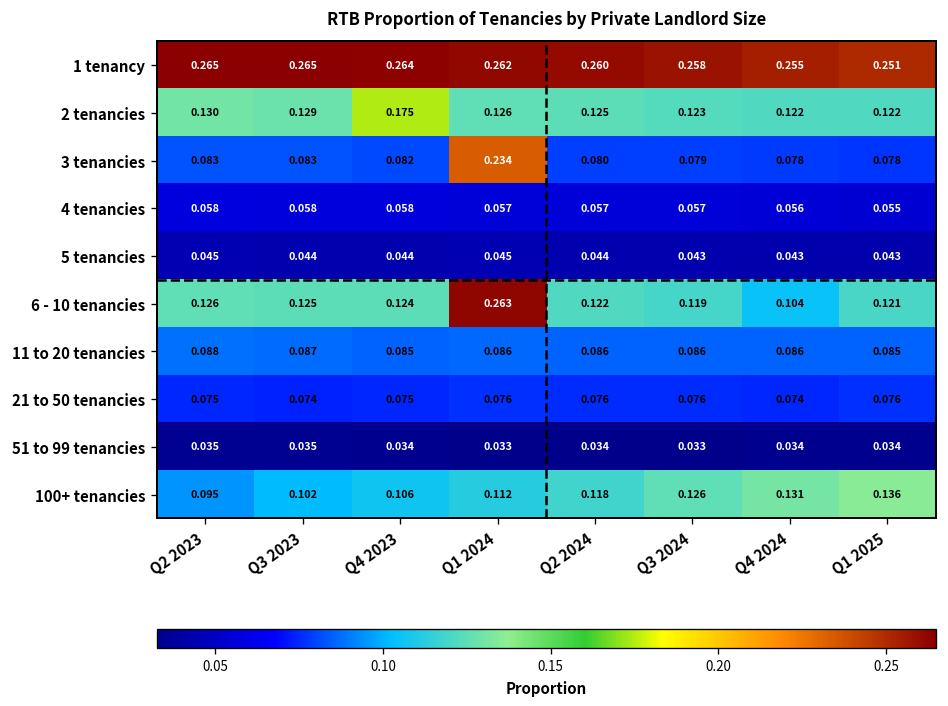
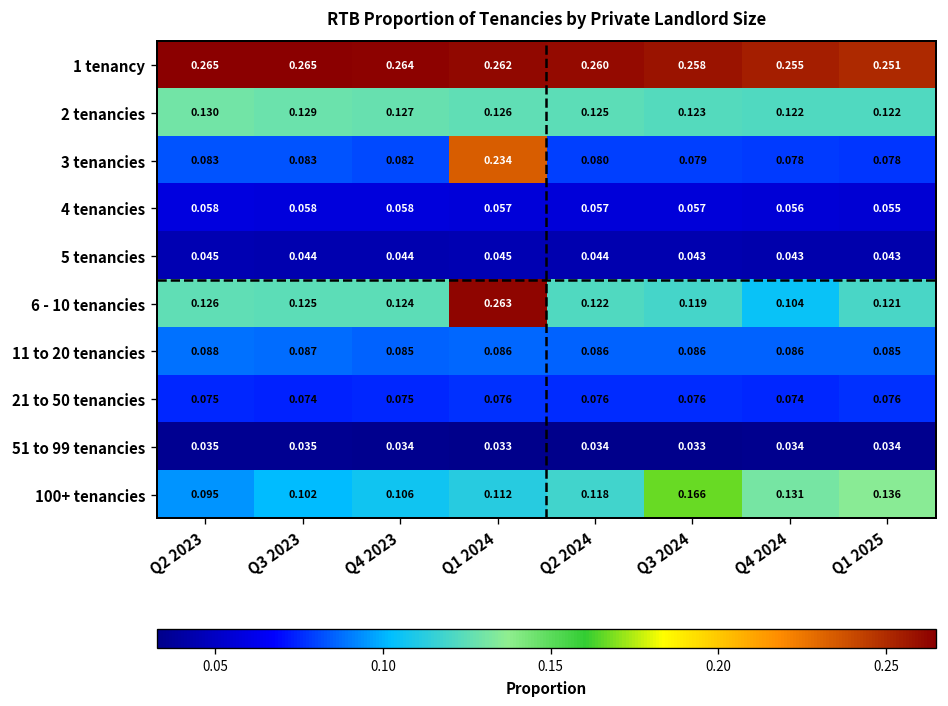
  {
    "1 tenancy": {
      "Q2 2023": 0.265,
      "Q3 2023": 0.265,
      "Q4 2023": 0.264,
      "Q1 2024": 0.262,
      "Q2 2024": 0.260,
      "Q3 2024": 0.258,
      "Q4 2024": 0.255,
      "Q1 2025": 0.251
    },
    "2 tenancies": {
      "Q2 2023": 0.130,
      "Q3 2023": 0.129,
-     "Q4 2023": 0.175,
+     "Q4 2023": 0.127,
      "Q1 2024": 0.126,
      "Q2 2024": 0.125,
      "Q3 2024": 0.123,
      "Q4 2024": 0.122,
      "Q1 2025": 0.122
    },
    "3 tenancies": {
      "Q2 2023": 0.083,
      "Q3 2023": 0.083,
      "Q4 2023": 0.082,
      "Q1 2024": 0.234,
      "Q2 2024": 0.080,
      "Q3 2024": 0.079,
      "Q4 2024": 0.078,
      "Q1 2025": 0.078
    },
    "4 tenancies": {
      "Q2 2023": 0.058,
      "Q3 2023": 0.058,
      "Q4 2023": 0.058,
      "Q1 2024": 0.057,
      "Q2 2024": 0.057,
      "Q3 2024": 0.057,
      "Q4 2024": 0.056,
      "Q1 2025": 0.055
    },
    "5 tenancies": {
      "Q2 2023": 0.045,
      "Q3 2023": 0.044,
      "Q4 2023": 0.044,
      "Q1 2024": 0.045,
      "Q2 2024": 0.044,
      "Q3 2024": 0.043,
      "Q4 2024": 0.043,
      "Q1 2025": 0.043
    },
    "6 - 10 tenancies": {
      "Q2 2023": 0.126,
      "Q3 2023": 0.125,
      "Q4 2023": 0.124,
      "Q1 2024": 0.263,
      "Q2 2024": 0.122,
      "Q3 2024": 0.119,
      "Q4 2024": 0.104,
      "Q1 2025": 0.121
    },
    "11 to 20 tenancies": {
      "Q2 2023": 0.088,
      "Q3 2023": 0.087,
      "Q4 2023": 0.085,
      "Q1 2024": 0.086,
      "Q2 2024": 0.086,
      "Q3 2024": 0.086,
      "Q4 2024": 0.086,
      "Q1 2025": 0.085
    },
    "21 to 50 tenancies": {
      "Q2 2023": 0.075,
      "Q3 2023": 0.074,
      "Q4 2023": 0.075,
      "Q1 2024": 0.076,
      "Q2 2024": 0.076,
      "Q3 2024": 0.076,
      "Q4 2024": 0.074,
      "Q1 2025": 0.076
    },
    "51 to 99 tenancies": {
      "Q2 2023": 0.035,
      "Q3 2023": 0.035,
      "Q4 2023": 0.034,
      "Q1 2024": 0.033,
      "Q2 2024": 0.034,
      "Q3 2024": 0.033,
      "Q4 2024": 0.034,
      "Q1 2025": 0.034
    },
    "100+ tenancies": {
      "Q2 2023": 0.095,
      "Q3 2023": 0.102,
      "Q4 2023": 0.106,
      "Q1 2024": 0.112,
      "Q2 2024": 0.118,
-     "Q3 2024": 0.126,
+     "Q3 2024": 0.166,
      "Q4 2024": 0.131,
      "Q1 2025": 0.136
    }
  }
